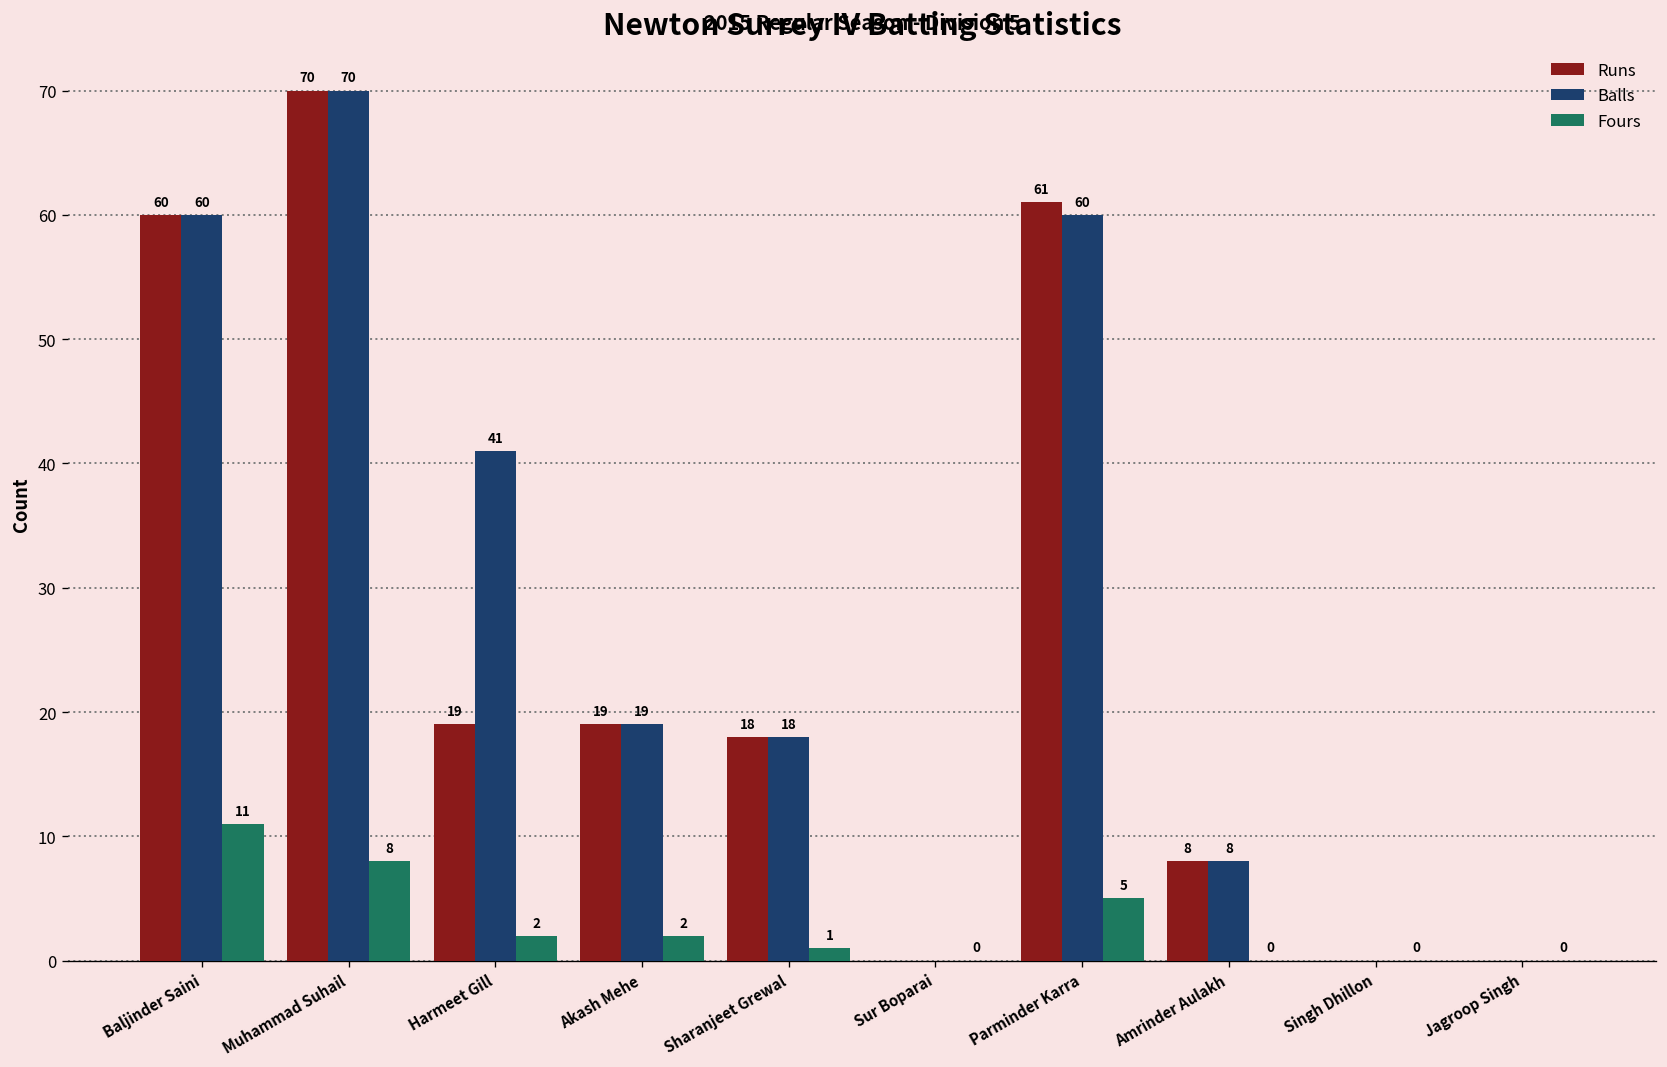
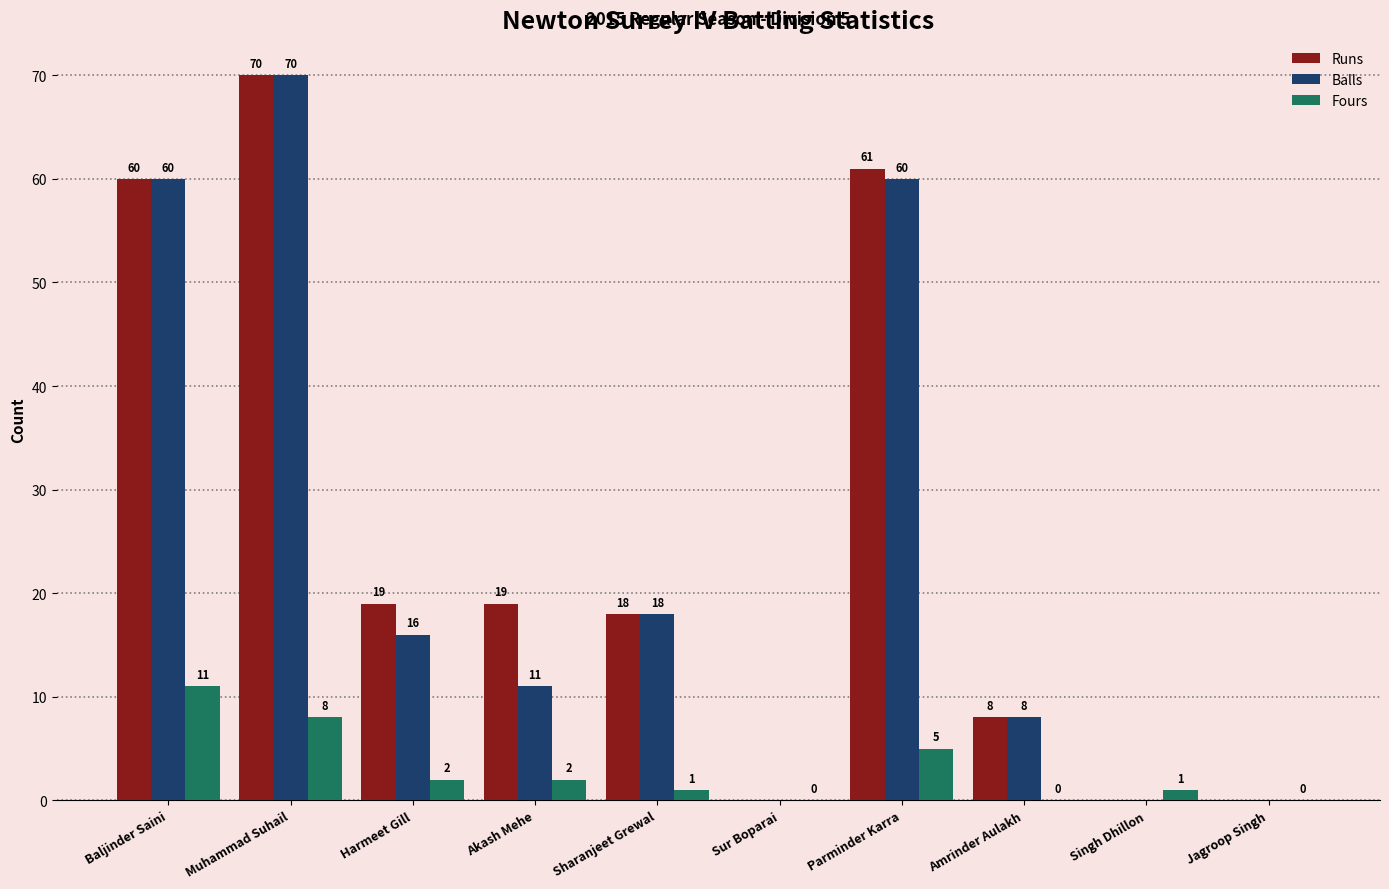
  {
    "Runs": {
      "Baljinder Saini": 60,
      "Muhammad Suhail": 70,
      "Harmeet Gill": 19,
      "Akash Mehe": 19,
      "Sharanjeet Grewal": 18,
      "Parminder Karra": 61,
      "Amrinder Aulakh": 8
    },
    "Balls": {
      "Baljinder Saini": 60,
      "Muhammad Suhail": 70,
-     "Harmeet Gill": 41,
-     "Akash Mehe": 19,
+     "Harmeet Gill": 16,
+     "Akash Mehe": 11,
      "Sharanjeet Grewal": 18,
      "Parminder Karra": 60,
      "Amrinder Aulakh": 8
    },
    "Fours": {
      "Baljinder Saini": 11,
      "Muhammad Suhail": 8,
      "Harmeet Gill": 2,
      "Akash Mehe": 2,
      "Sharanjeet Grewal": 1,
      "Sur Boparai": 0,
      "Parminder Karra": 5,
      "Amrinder Aulakh": 0,
-     "Singh Dhillon": 0,
+     "Singh Dhillon": 1,
      "Jagroop Singh": 0
    }
  }
